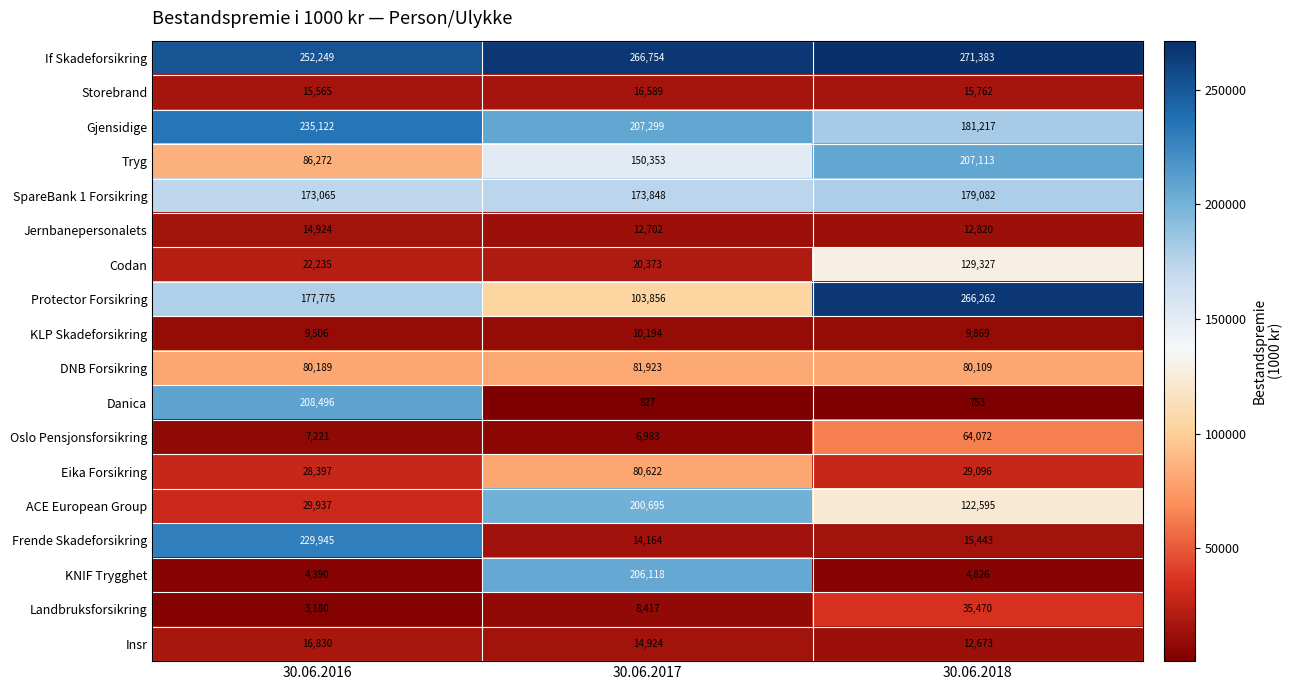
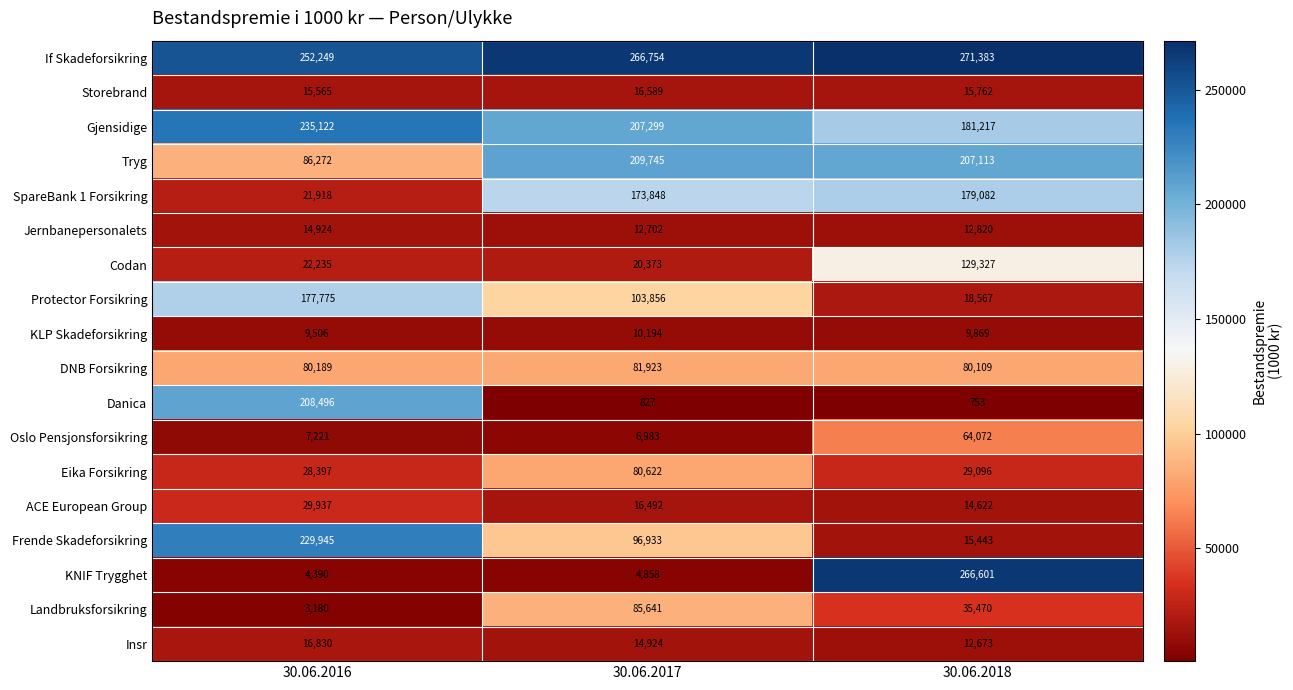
  {
    "If Skadeforsikring": {
      "30.06.2016": "252,249",
      "30.06.2017": "266,754",
      "30.06.2018": "271,383"
    },
    "Storebrand": {
      "30.06.2016": "15,565",
      "30.06.2017": "16,589",
      "30.06.2018": "15,762"
    },
    "Gjensidige": {
      "30.06.2016": "235,122",
      "30.06.2017": "207,299",
      "30.06.2018": "181,217"
    },
    "Tryg": {
      "30.06.2016": "86,272",
-     "30.06.2017": "150,353",
+     "30.06.2017": "209,745",
      "30.06.2018": "207,113"
    },
    "SpareBank 1 Forsikring": {
-     "30.06.2016": "173,065",
+     "30.06.2016": "21,918",
      "30.06.2017": "173,848",
      "30.06.2018": "179,082"
    },
    "Jernbanepersonalets": {
      "30.06.2016": "14,924",
      "30.06.2017": "12,702",
      "30.06.2018": "12,820"
    },
    "Codan": {
      "30.06.2016": "22,235",
      "30.06.2017": "20,373",
      "30.06.2018": "129,327"
    },
    "Protector Forsikring": {
      "30.06.2016": "177,775",
      "30.06.2017": "103,856",
-     "30.06.2018": "266,262"
+     "30.06.2018": "18,567"
    },
    "KLP Skadeforsikring": {
      "30.06.2016": "9,506",
      "30.06.2017": "10,194",
      "30.06.2018": "9,869"
    },
    "DNB Forsikring": {
      "30.06.2016": "80,189",
      "30.06.2017": "81,923",
      "30.06.2018": "80,109"
    },
    "Danica": {
      "30.06.2016": "208,496",
      "30.06.2017": "827",
      "30.06.2018": "753"
    },
    "Oslo Pensjonsforsikring": {
      "30.06.2016": "7,221",
      "30.06.2017": "6,983",
      "30.06.2018": "64,072"
    },
    "Eika Forsikring": {
      "30.06.2016": "28,397",
      "30.06.2017": "80,622",
      "30.06.2018": "29,096"
    },
    "ACE European Group": {
      "30.06.2016": "29,937",
-     "30.06.2017": "200,695",
-     "30.06.2018": "122,595"
+     "30.06.2017": "16,492",
+     "30.06.2018": "14,622"
    },
    "Frende Skadeforsikring": {
      "30.06.2016": "229,945",
-     "30.06.2017": "14,164",
+     "30.06.2017": "96,933",
      "30.06.2018": "15,443"
    },
    "KNIF Trygghet": {
      "30.06.2016": "4,390",
-     "30.06.2017": "206,118",
-     "30.06.2018": "4,826"
+     "30.06.2017": "4,858",
+     "30.06.2018": "266,601"
    },
    "Landbruksforsikring": {
      "30.06.2016": "3,180",
-     "30.06.2017": "8,417",
+     "30.06.2017": "85,641",
      "30.06.2018": "35,470"
    },
    "Insr": {
      "30.06.2016": "16,830",
      "30.06.2017": "14,924",
      "30.06.2018": "12,673"
    }
  }
